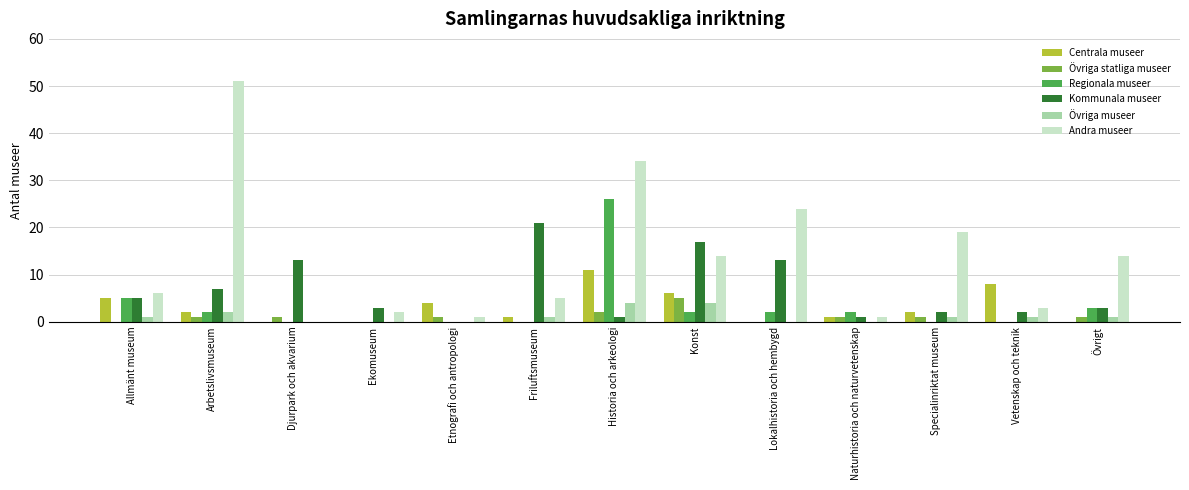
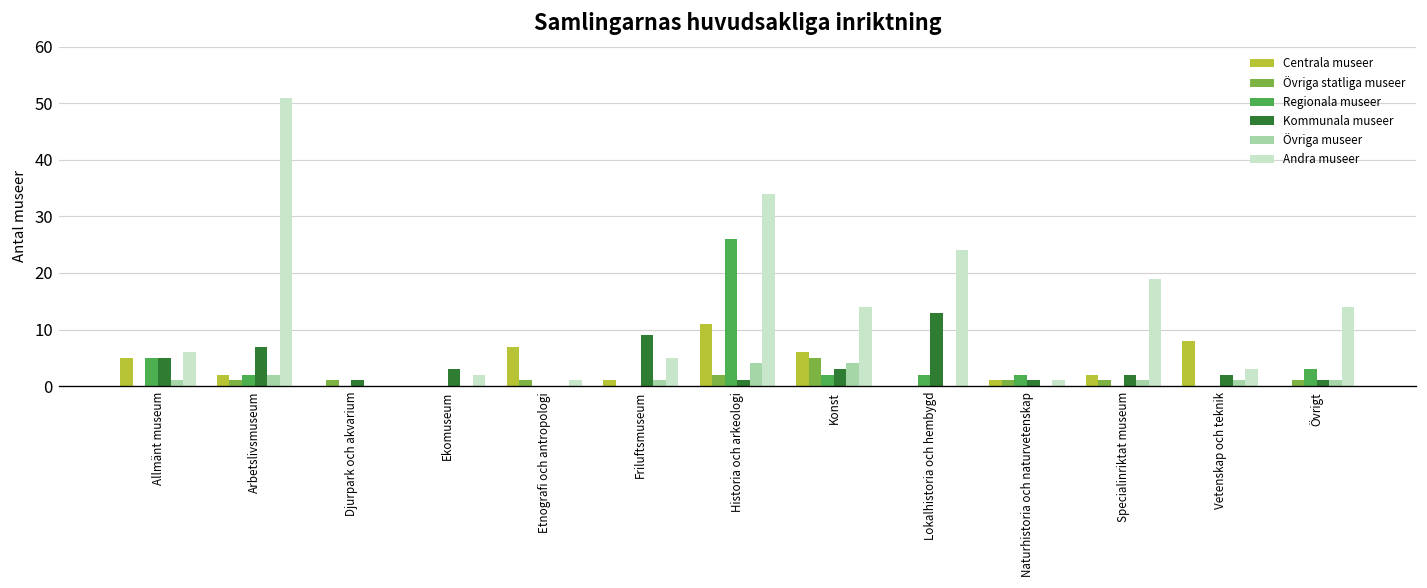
  {
    "Centrala museer": {
      "Allmänt museum": 5,
      "Arbetslivsmuseum": 2,
      "Djurpark och akvarium": 0,
      "Ekomuseum": 0,
-     "Etnografi och antropologi": 4,
+     "Etnografi och antropologi": 7,
      "Friluftsmuseum": 1,
      "Historia och arkeologi": 11,
      "Konst": 6,
      "Lokalhistoria och hembygd": 0,
      "Naturhistoria och naturvetenskap": 1,
      "Specialinriktat museum": 2,
      "Vetenskap och teknik": 8,
      "Övrigt": 0
    },
    "Kommunala museer": {
      "Allmänt museum": 5,
      "Arbetslivsmuseum": 7,
-     "Djurpark och akvarium": 13,
+     "Djurpark och akvarium": 1,
      "Ekomuseum": 3,
      "Etnografi och antropologi": 0,
-     "Friluftsmuseum": 21,
+     "Friluftsmuseum": 9,
      "Historia och arkeologi": 1,
-     "Konst": 17,
+     "Konst": 3,
      "Lokalhistoria och hembygd": 13,
      "Naturhistoria och naturvetenskap": 1,
      "Specialinriktat museum": 2,
      "Vetenskap och teknik": 2,
-     "Övrigt": 3
+     "Övrigt": 1
    }
  }
